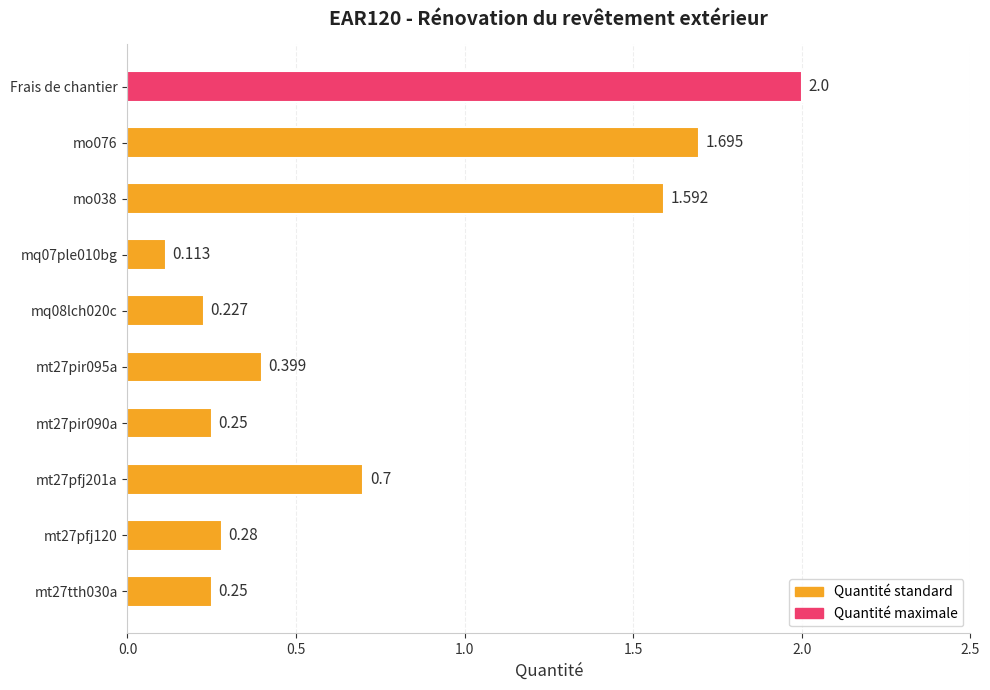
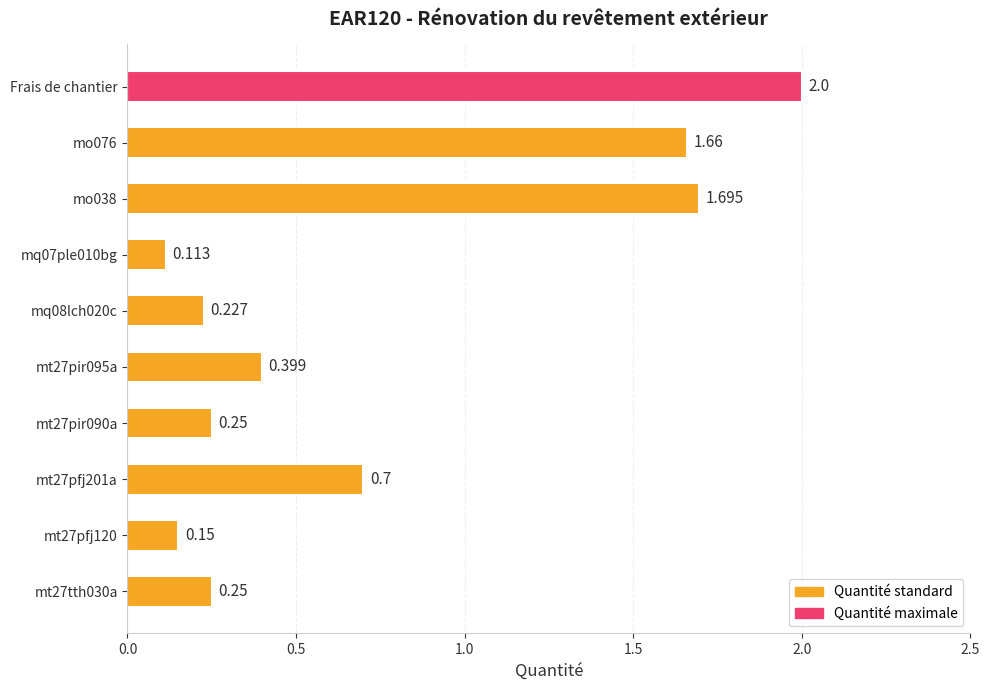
  {
    "Frais de chantier": 2.0,
-   "mo076": 1.695,
-   "mo038": 1.592,
+   "mo076": 1.66,
+   "mo038": 1.695,
    "mq07ple010bg": 0.113,
    "mq08lch020c": 0.227,
    "mt27pir095a": 0.399,
    "mt27pir090a": 0.25,
    "mt27pfj201a": 0.7,
-   "mt27pfj120": 0.28,
+   "mt27pfj120": 0.15,
    "mt27tth030a": 0.25
  }
